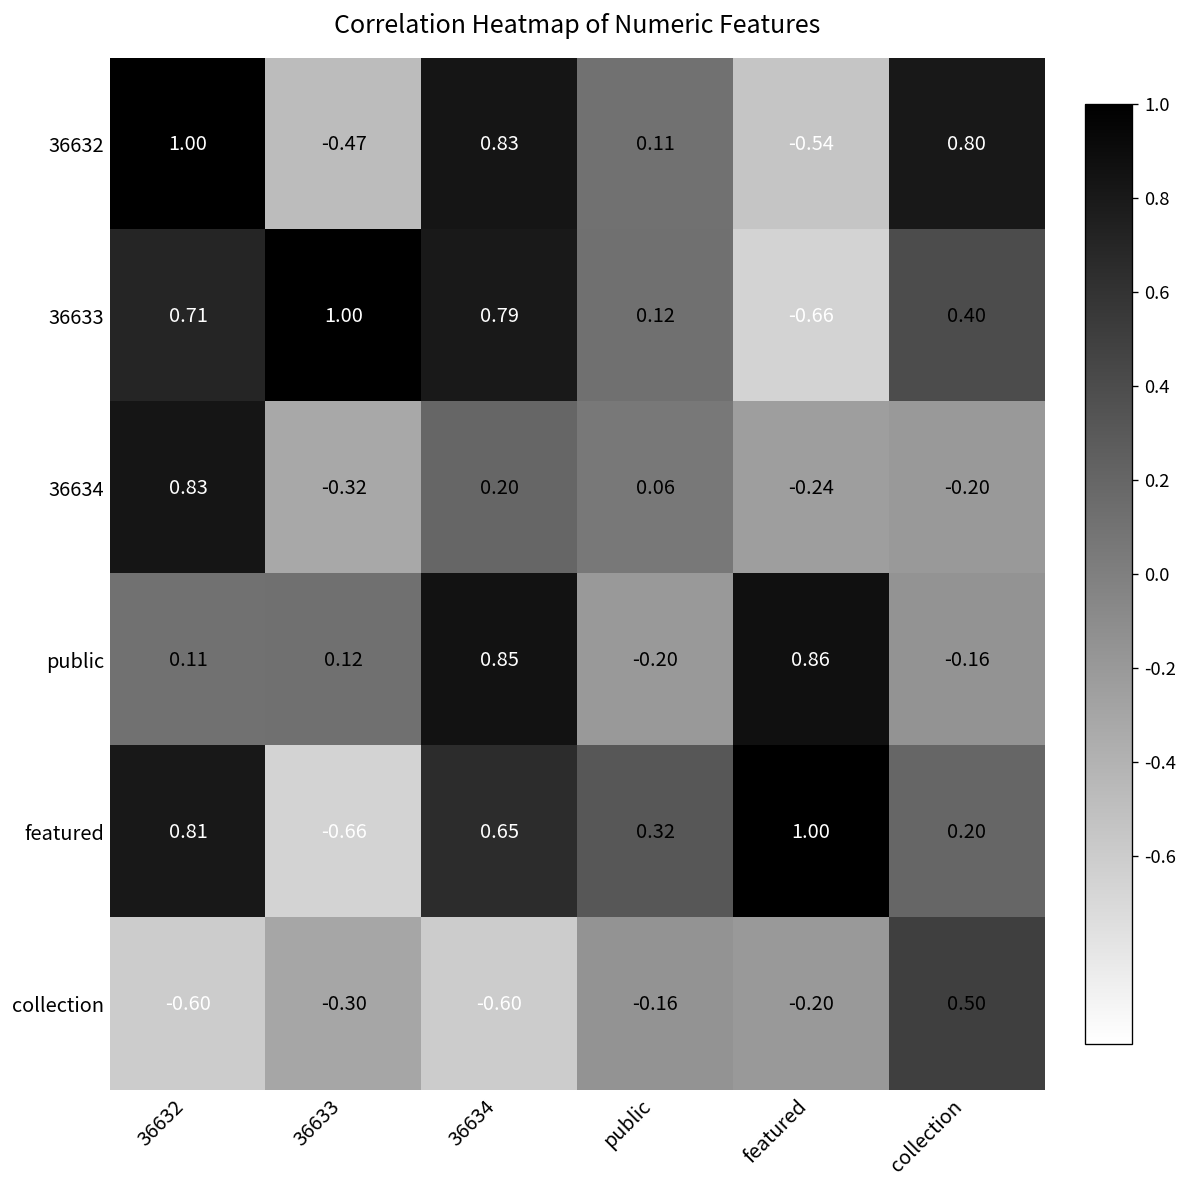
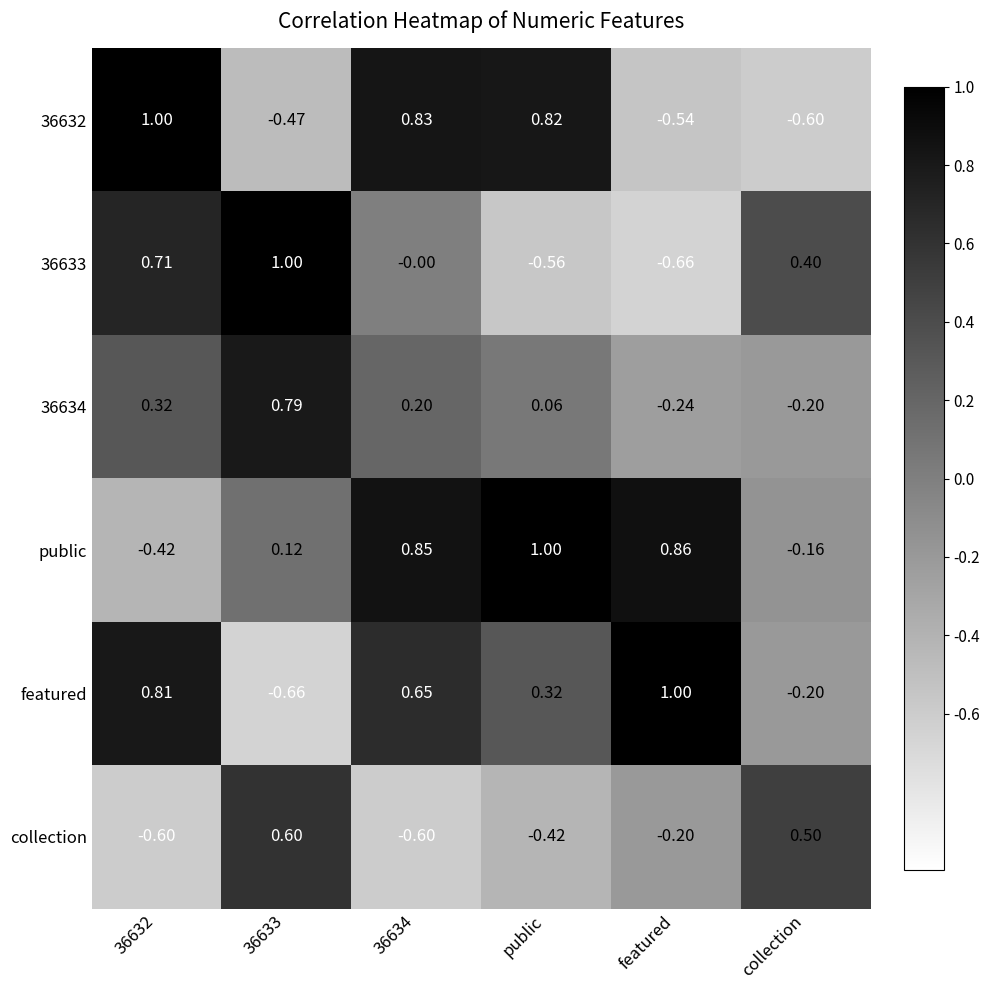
  {
    "36632": {
      "36632": 1.00,
      "36633": -0.47,
      "36634": 0.83,
-     "public": 0.11,
+     "public": 0.82,
      "featured": -0.54,
-     "collection": 0.80
+     "collection": -0.60
    },
    "36633": {
      "36632": 0.71,
      "36633": 1.00,
-     "36634": 0.79,
-     "public": 0.12,
+     "36634": -0.00,
+     "public": -0.56,
      "collection": 0.40
    },
    "36634": {
-     "36632": 0.83,
-     "36633": -0.32,
+     "36632": 0.32,
+     "36633": 0.79,
      "36634": 0.20,
      "public": 0.06,
      "featured": -0.24,
      "collection": -0.20
    },
    "public": {
-     "36632": 0.11,
+     "36632": -0.42,
      "36633": 0.12,
      "36634": 0.85,
-     "public": -0.20,
+     "public": 1.00,
      "featured": 0.86,
      "collection": -0.16
    },
    "featured": {
      "36632": 0.81,
      "36634": 0.65,
      "public": 0.32,
      "featured": 1.00,
-     "collection": 0.20
+     "collection": -0.20
    },
    "collection": {
      "36632": -0.60,
-     "36633": -0.30,
+     "36633": 0.60,
      "36634": -0.60,
-     "public": -0.16,
+     "public": -0.42,
      "featured": -0.20,
      "collection": 0.50
    }
  }
